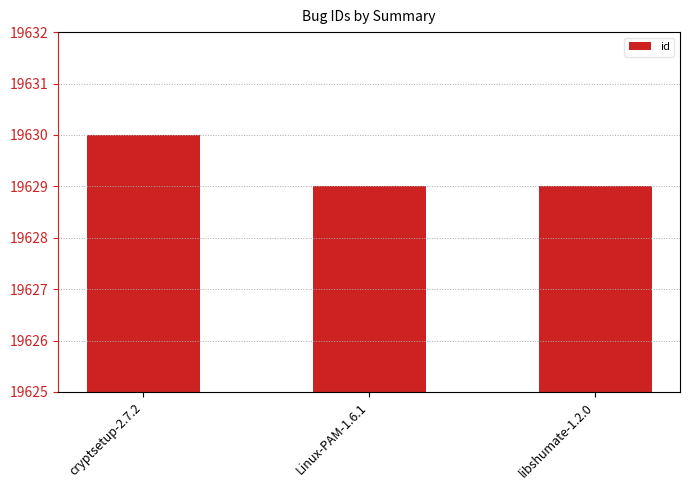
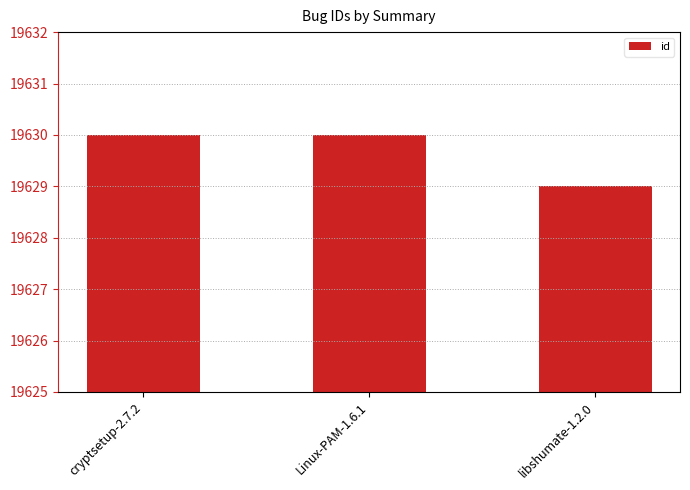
  {
    "cryptsetup-2.7.2": 19630,
-   "Linux-PAM-1.6.1": 19629,
+   "Linux-PAM-1.6.1": 19630,
    "libshumate-1.2.0": 19629
  }
